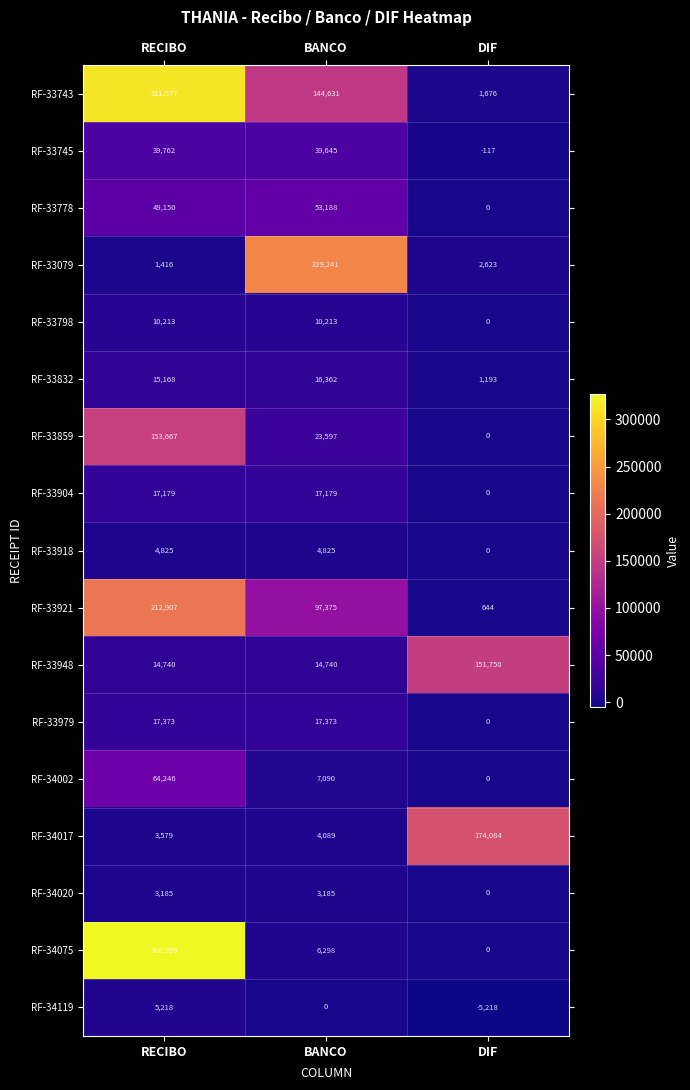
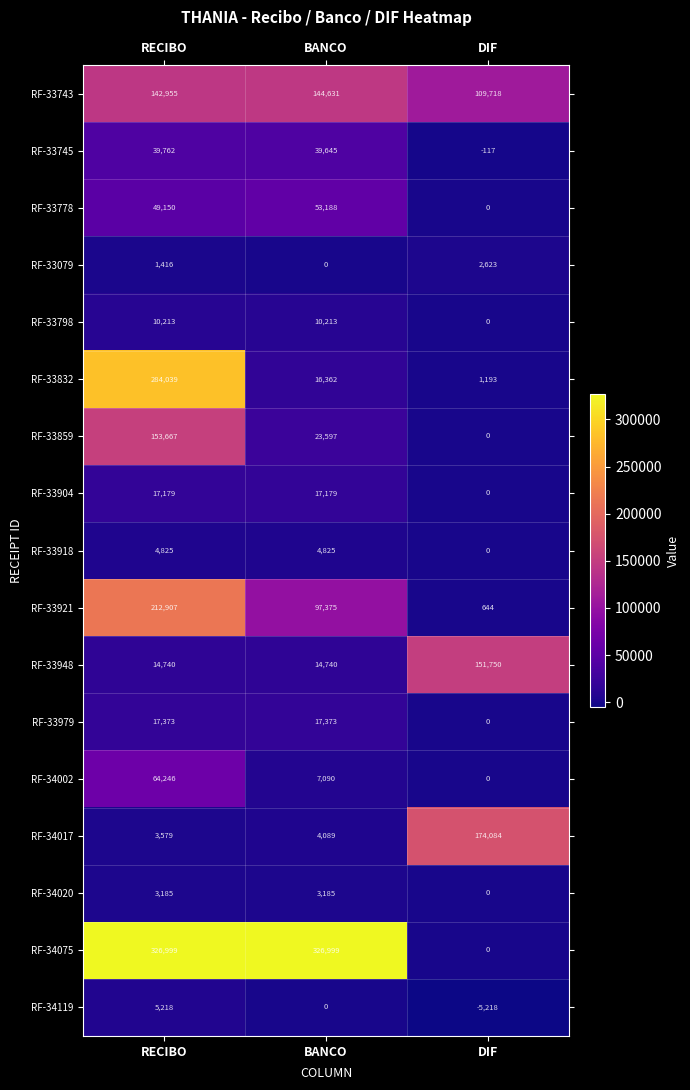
  {
    "RF-33743": {
-     "RECIBO": "311,577",
+     "RECIBO": "142,955",
      "BANCO": "144,631",
-     "DIF": "1,676"
+     "DIF": "109,718"
    },
    "RF-33745": {
      "RECIBO": "39,762",
      "BANCO": "39,645",
      "DIF": "-117"
    },
    "RF-33778": {
      "RECIBO": "49,150",
      "BANCO": "53,188",
      "DIF": "0"
    },
    "RF-33079": {
      "RECIBO": "1,416",
-     "BANCO": "229,241",
+     "BANCO": "0",
      "DIF": "2,623"
    },
    "RF-33798": {
      "RECIBO": "10,213",
      "BANCO": "10,213",
      "DIF": "0"
    },
    "RF-33832": {
-     "RECIBO": "15,168",
+     "RECIBO": "284,039",
      "BANCO": "16,362",
      "DIF": "1,193"
    },
    "RF-33859": {
      "RECIBO": "153,667",
      "BANCO": "23,597",
      "DIF": "0"
    },
    "RF-33904": {
      "RECIBO": "17,179",
      "BANCO": "17,179",
      "DIF": "0"
    },
    "RF-33918": {
      "RECIBO": "4,825",
      "BANCO": "4,825",
      "DIF": "0"
    },
    "RF-33921": {
      "RECIBO": "212,907",
      "BANCO": "97,375",
      "DIF": "644"
    },
    "RF-33948": {
      "RECIBO": "14,740",
      "BANCO": "14,740",
      "DIF": "151,750"
    },
    "RF-33979": {
      "RECIBO": "17,373",
      "BANCO": "17,373",
      "DIF": "0"
    },
    "RF-34002": {
      "RECIBO": "64,246",
      "BANCO": "7,090",
      "DIF": "0"
    },
    "RF-34017": {
      "RECIBO": "3,579",
      "BANCO": "4,089",
      "DIF": "174,084"
    },
    "RF-34020": {
      "RECIBO": "3,185",
      "BANCO": "3,185",
      "DIF": "0"
    },
    "RF-34075": {
      "RECIBO": "326,999",
-     "BANCO": "6,298",
+     "BANCO": "326,999",
      "DIF": "0"
    },
    "RF-34119": {
      "RECIBO": "5,218",
      "BANCO": "0",
      "DIF": "-5,218"
    }
  }
